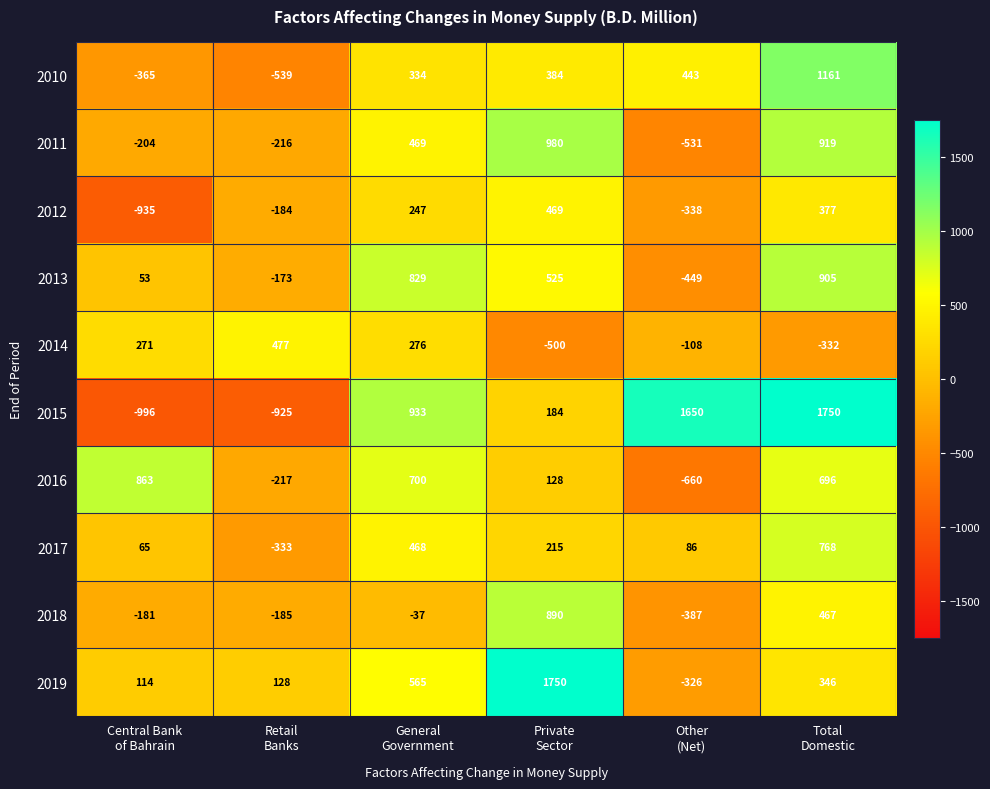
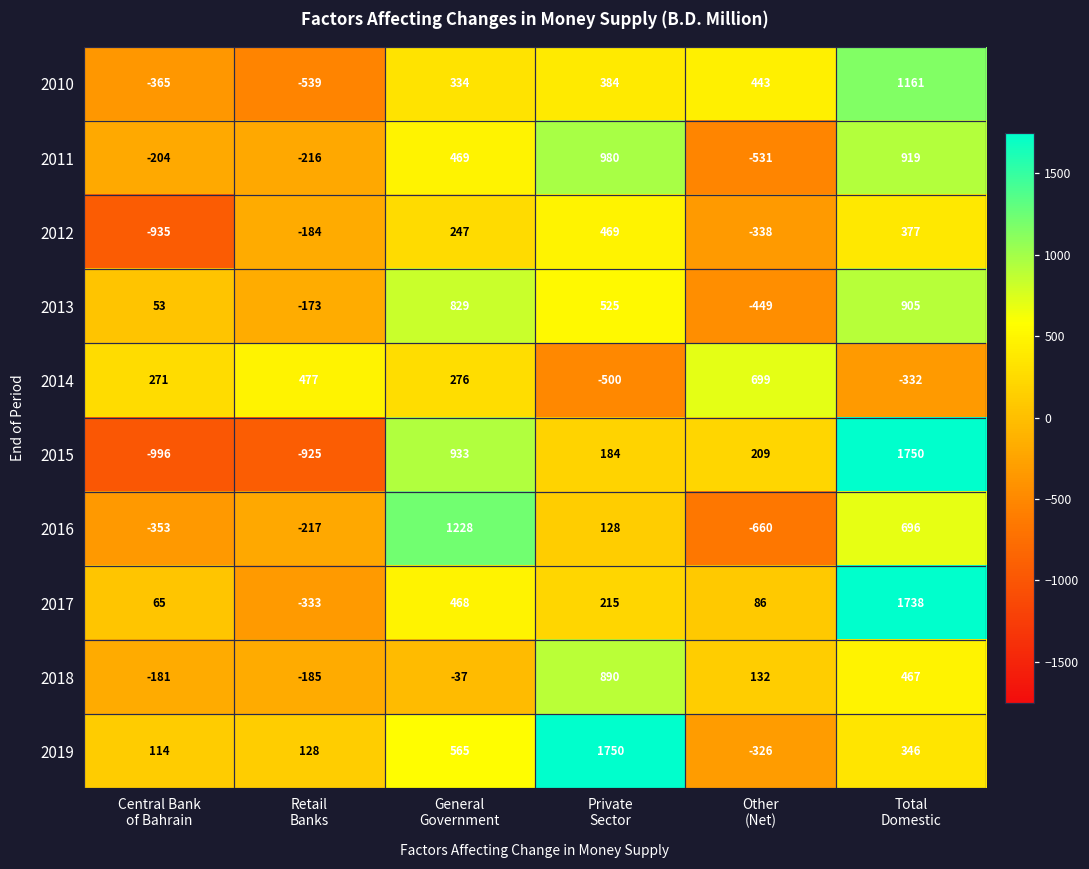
  {
    "2010": {
      "Central Bank of Bahrain": -365,
      "Retail Banks": -539,
      "General Government": 334,
      "Private Sector": 384,
      "Other (Net)": 443,
      "Total Domestic": 1161
    },
    "2011": {
      "Central Bank of Bahrain": -204,
      "Retail Banks": -216,
      "General Government": 469,
      "Private Sector": 980,
      "Other (Net)": -531,
      "Total Domestic": 919
    },
    "2012": {
      "Central Bank of Bahrain": -935,
      "Retail Banks": -184,
      "General Government": 247,
      "Private Sector": 469,
      "Other (Net)": -338,
      "Total Domestic": 377
    },
    "2013": {
      "Central Bank of Bahrain": 53,
      "Retail Banks": -173,
      "General Government": 829,
      "Private Sector": 525,
      "Other (Net)": -449,
      "Total Domestic": 905
    },
    "2014": {
      "Central Bank of Bahrain": 271,
      "Retail Banks": 477,
      "General Government": 276,
      "Private Sector": -500,
-     "Other (Net)": -108,
+     "Other (Net)": 699,
      "Total Domestic": -332
    },
    "2015": {
      "Central Bank of Bahrain": -996,
      "Retail Banks": -925,
      "General Government": 933,
      "Private Sector": 184,
-     "Other (Net)": 1650,
+     "Other (Net)": 209,
      "Total Domestic": 1750
    },
    "2016": {
-     "Central Bank of Bahrain": 863,
+     "Central Bank of Bahrain": -353,
      "Retail Banks": -217,
-     "General Government": 700,
+     "General Government": 1228,
      "Private Sector": 128,
      "Other (Net)": -660,
      "Total Domestic": 696
    },
    "2017": {
      "Central Bank of Bahrain": 65,
      "Retail Banks": -333,
      "General Government": 468,
      "Private Sector": 215,
      "Other (Net)": 86,
-     "Total Domestic": 768
+     "Total Domestic": 1738
    },
    "2018": {
      "Central Bank of Bahrain": -181,
      "Retail Banks": -185,
      "General Government": -37,
      "Private Sector": 890,
-     "Other (Net)": -387,
+     "Other (Net)": 132,
      "Total Domestic": 467
    },
    "2019": {
      "Central Bank of Bahrain": 114,
      "Retail Banks": 128,
      "General Government": 565,
      "Private Sector": 1750,
      "Other (Net)": -326,
      "Total Domestic": 346
    }
  }
